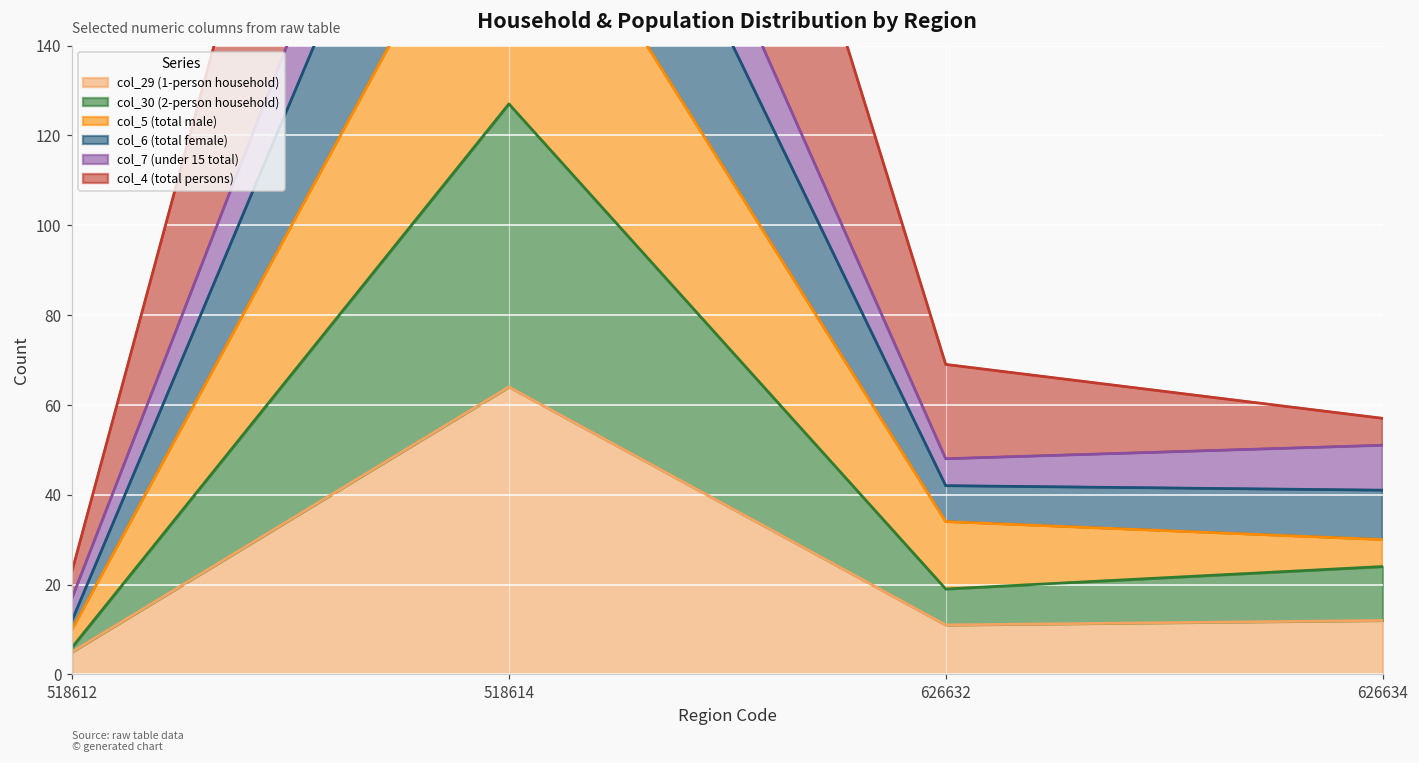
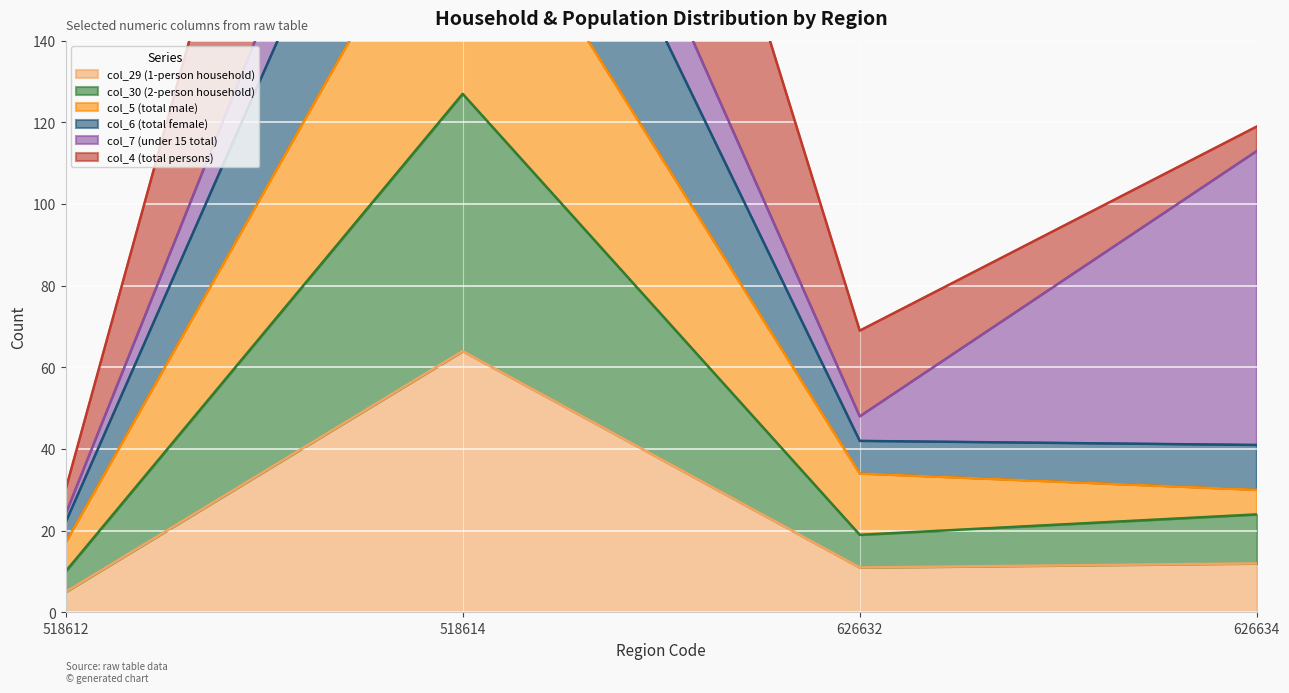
  {
    "col_29 (1-person household)": {
      "518612": 5,
      "518614": 64,
      "626632": 11,
      "626634": 12
    },
    "col_30 (2-person household)": {
-     "518612": 1,
+     "518612": 5,
      "518614": 63,
      "626632": 8,
      "626634": 12
    },
    "col_5 (total male)": {
-     "518612": 4,
+     "518612": 7,
      "626632": 15,
      "626634": 6
    },
    "col_6 (total female)": {
-     "518612": 2,
+     "518612": 5,
      "626632": 8,
      "626634": 11
    },
    "col_7 (under 15 total)": {
-     "518612": 5,
+     "518612": 2,
      "626632": 6,
-     "626634": 10
+     "626634": 72
    },
    "col_4 (total persons)": {
      "518612": 6,
      "626632": 21,
      "626634": 6
    }
  }
